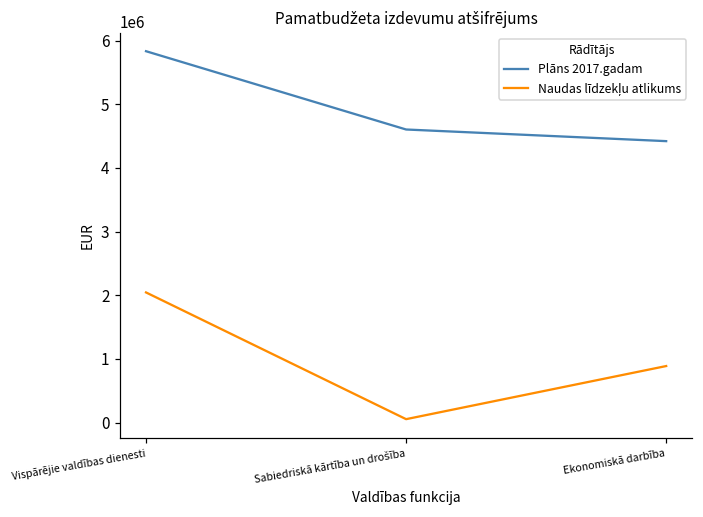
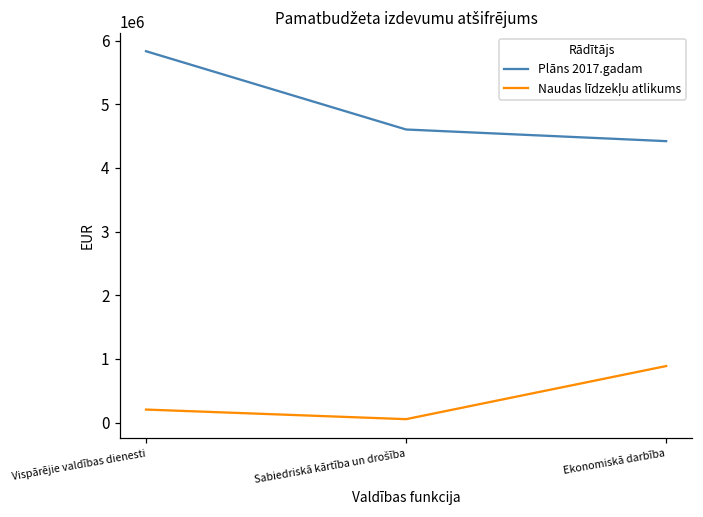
  {
    "Plāns 2017.gadam": {
      "Vispārējie valdības dienesti": 5800000,
      "Sabiedriskā kārtība un drošība": 4600000,
      "Ekonomiskā darbība": 4400000
    },
    "Naudas līdzekļu atlikums": {
-     "Vispārējie valdības dienesti": 2000000,
+     "Vispārējie valdības dienesti": 200000,
      "Sabiedriskā kārtība un drošība": 100000,
      "Ekonomiskā darbība": 900000
    }
  }
